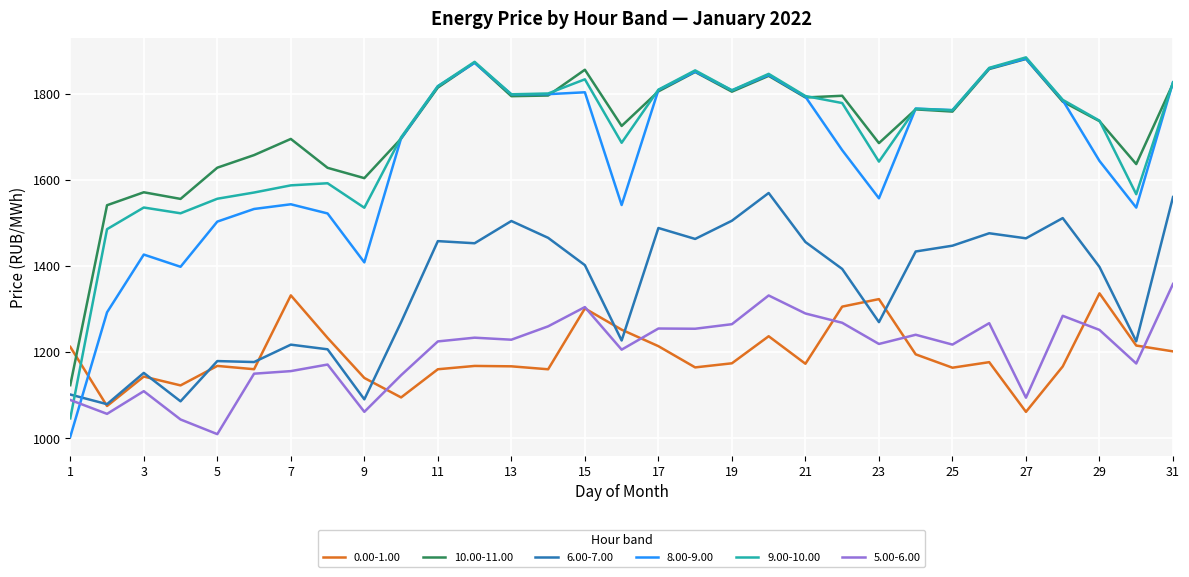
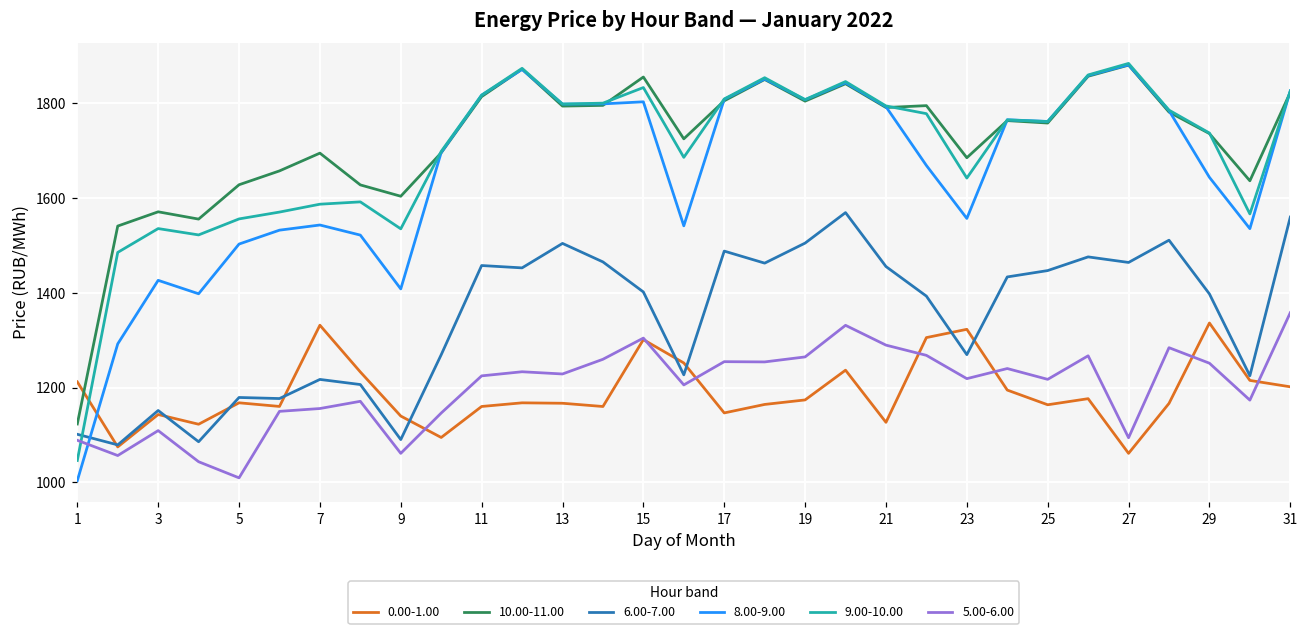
  {
    "0.00-1.00": {
      "1": 1210,
      "3": 1140,
      "5": 1170,
      "7": 1330,
      "9": 1140,
      "11": 1160,
      "13": 1170,
-     "17": 1210,
+     "17": 1150,
      "19": 1170,
-     "21": 1170,
+     "21": 1130,
      "23": 1320,
      "25": 1160,
      "27": 1060,
      "29": 1340,
      "31": 1200
    },
    "10.00-11.00": {
      "1": 1120,
      "3": 1570,
      "5": 1630,
      "7": 1690,
      "9": 1600,
      "15": 1860,
      "23": 1690
    },
    "8.00-9.00": {
      "1": 1000,
      "3": 1430,
      "5": 1500,
      "7": 1540,
      "9": 1410,
      "15": 1800,
      "23": 1560,
      "29": 1640
    },
    "5.00-6.00": {
      "1": 1090,
      "3": 1110,
      "5": 1010,
      "7": 1160,
      "9": 1060,
      "11": 1220,
      "13": 1230,
      "17": 1250,
      "19": 1260,
      "21": 1290,
      "23": 1220,
      "25": 1220,
      "27": 1090,
      "29": 1250,
      "31": 1360
    }
  }
